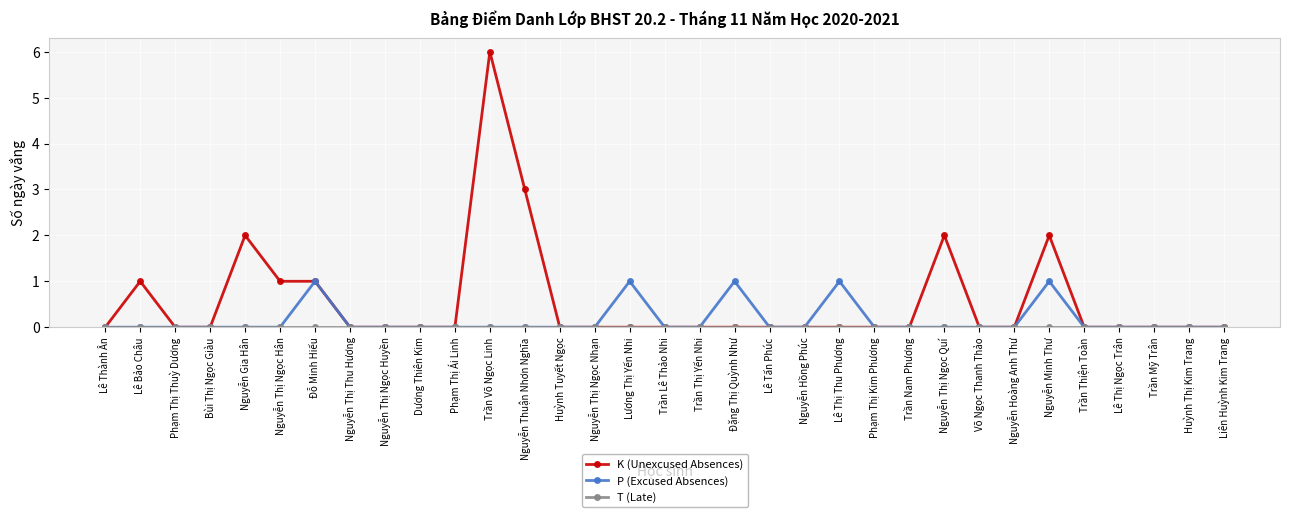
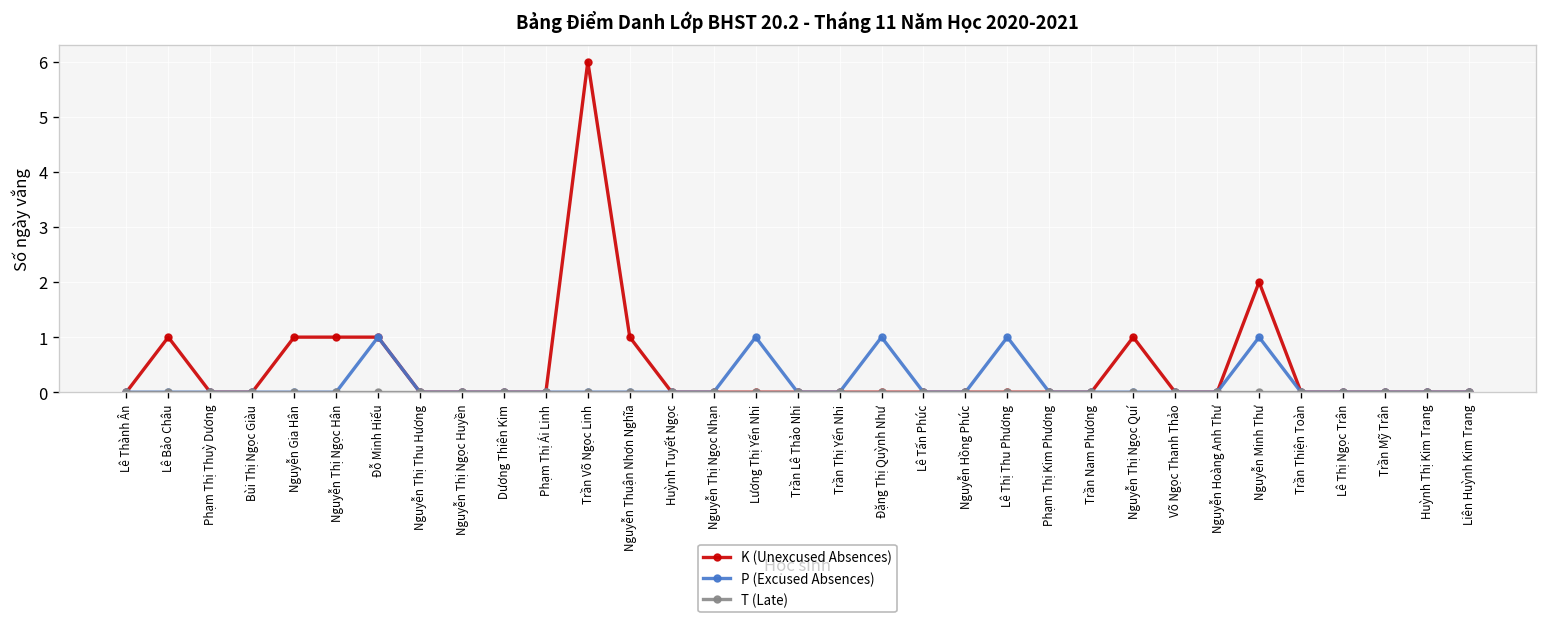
  {
    "K (Unexcused Absences)": {
      "Lê Bảo Châu": 1,
-     "Nguyễn Gia Hân": 2,
+     "Nguyễn Gia Hân": 1,
      "Nguyễn Thị Ngọc Hân": 1,
      "Trần Võ Ngọc Linh": 6,
-     "Nguyễn Thuận Nhơn Nghĩa": 3,
-     "Nguyễn Thị Ngọc Quí": 2,
+     "Nguyễn Thuận Nhơn Nghĩa": 1,
+     "Nguyễn Thị Ngọc Quí": 1,
      "Nguyễn Minh Thư": 2
    },
    "P (Excused Absences)": {
      "Lương Thị Yến Nhi": 1,
      "Đặng Thị Quỳnh Như": 1,
      "Lê Thị Thu Phương": 1,
      "Nguyễn Minh Thư": 1
    },
    "T (Late)": {
      "Đỗ Minh Hiếu": 0,
      "Nguyễn Minh Thư": 0
    }
  }
